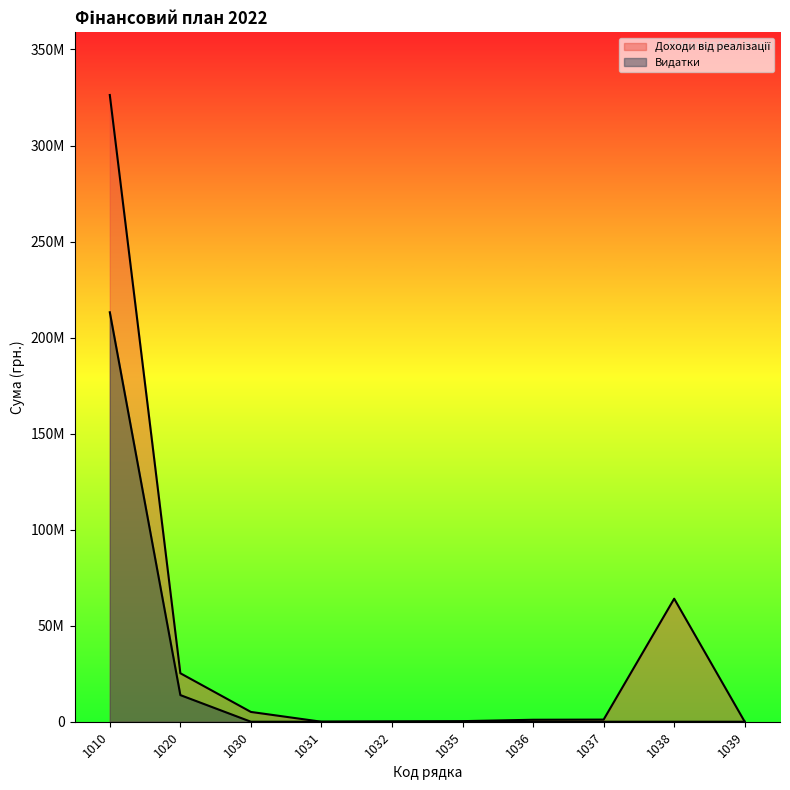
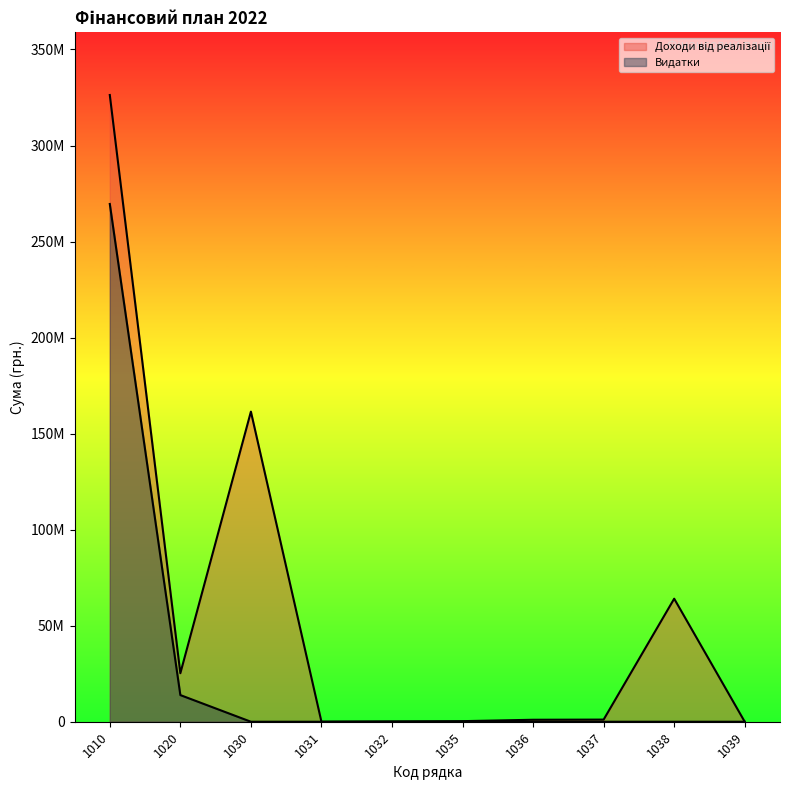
  {
    "Доходи від реалізації": {
      "1010": 326000000,
      "1020": 25000000,
-     "1030": 5000000,
+     "1030": 161000000,
      "1038": 64000000
    },
    "Видатки": {
-     "1010": 213000000,
+     "1010": 270000000,
      "1020": 14000000,
      "1030": 0,
      "1038": 0
    }
  }
